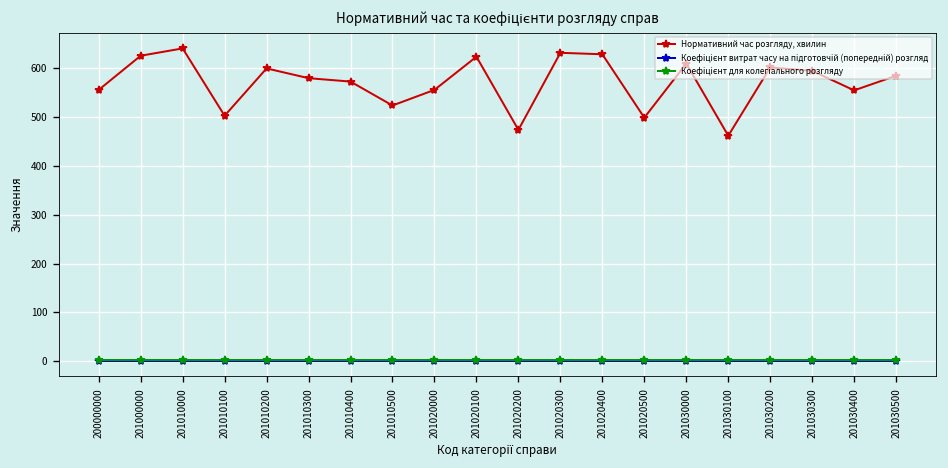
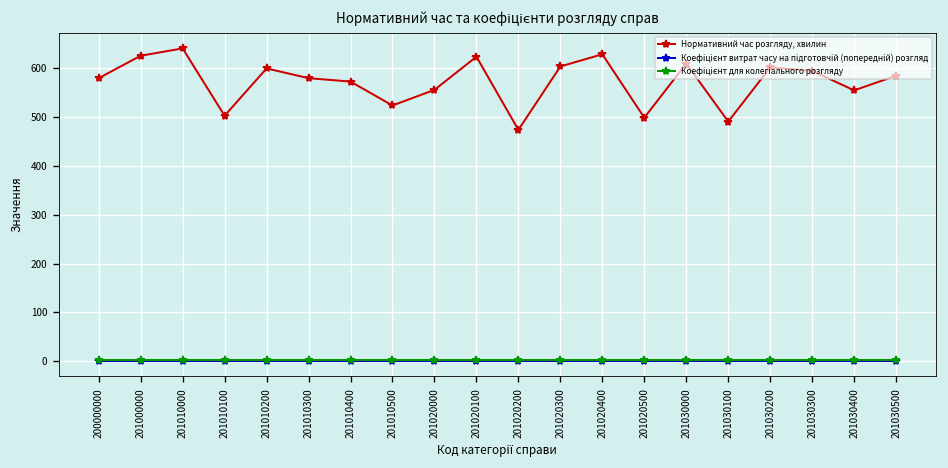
  {
    "Нормативний час розгляду, хвилин": {
-     "200000000": 560,
+     "200000000": 580,
      "201000000": 630,
      "201010000": 640,
      "201010100": 500,
      "201010200": 600,
      "201010300": 580,
      "201010400": 570,
      "201010500": 520,
      "201020000": 560,
      "201020100": 620,
      "201020200": 470,
-     "201020300": 630,
+     "201020300": 600,
      "201020400": 630,
      "201020500": 500,
-     "201030100": 460,
+     "201030100": 490,
      "201030400": 560
    },
    "Коефіцієнт для колегіального розгляду": {
      "200000000": 0,
      "201000000": 0,
      "201010000": 0,
      "201010100": 0,
      "201010200": 0,
      "201010300": 0,
      "201010400": 0,
      "201010500": 0,
      "201020000": 0,
      "201020100": 0,
      "201020200": 0,
      "201020300": 0,
      "201020400": 0,
      "201020500": 0,
      "201030000": 0,
      "201030100": 0,
      "201030200": 0,
      "201030300": 0,
      "201030400": 0,
      "201030500": 0
    }
  }
